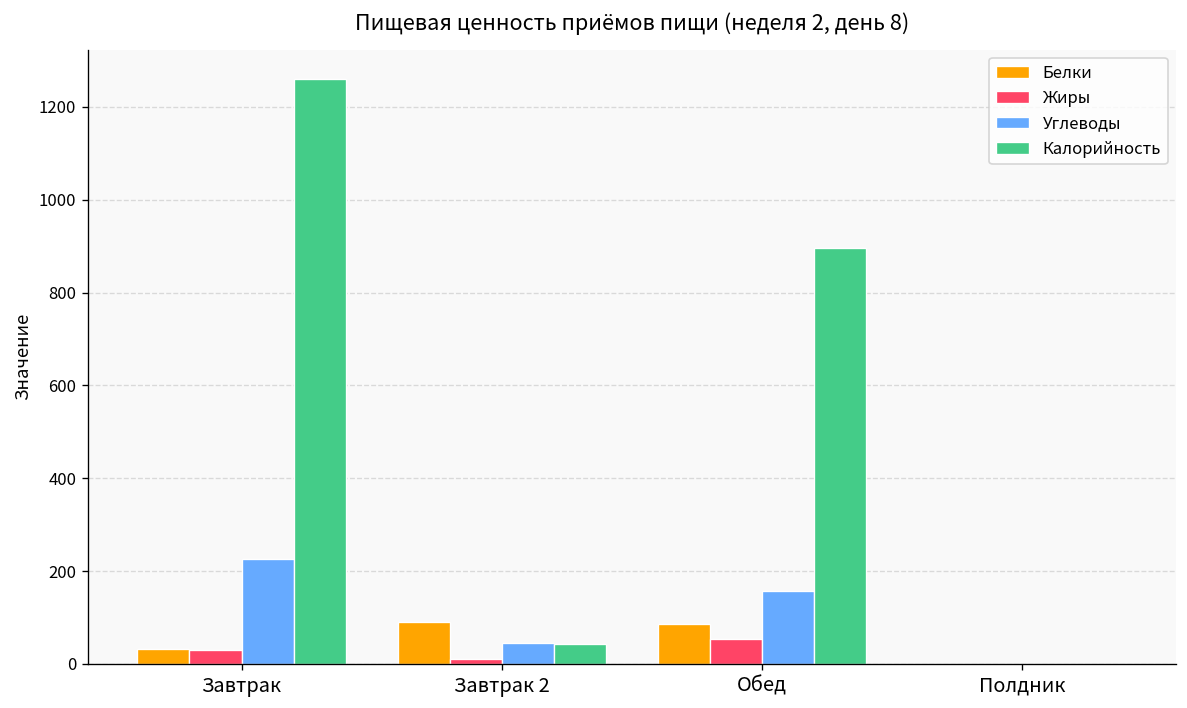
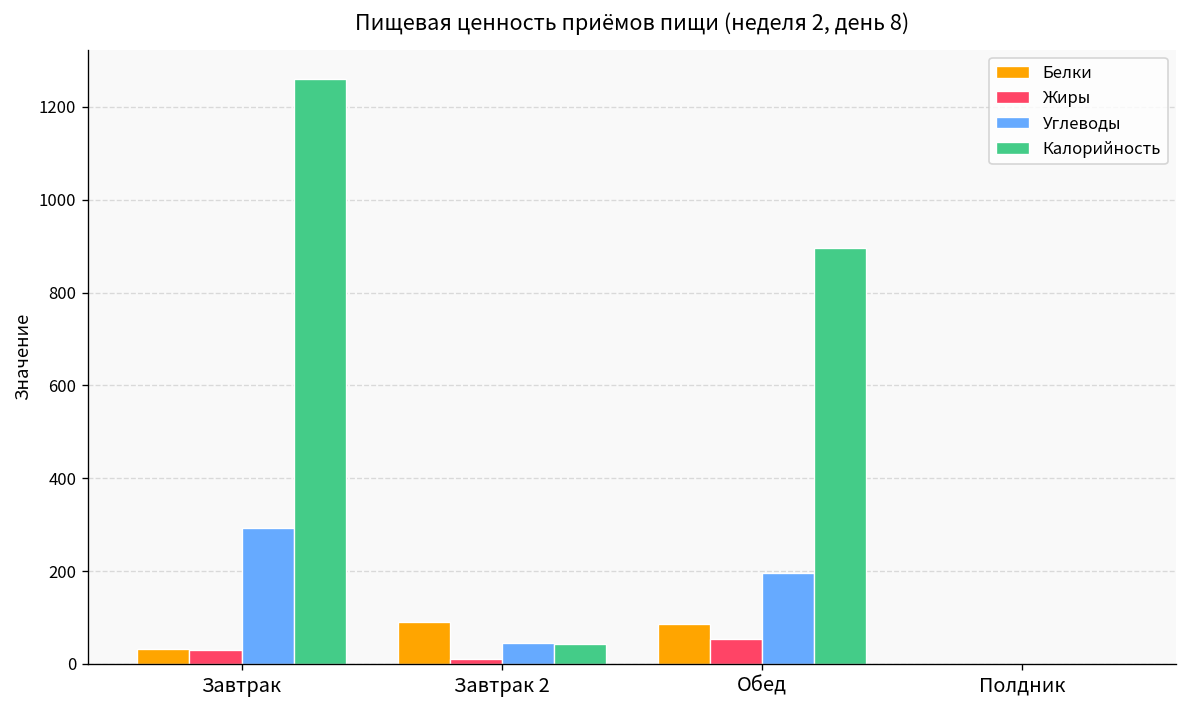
  {
    "Белки": {
      "Завтрак": 30,
      "Завтрак 2": 90,
      "Обед": 90,
      "Полдник": 0
    },
    "Жиры": {
      "Завтрак": 30,
      "Завтрак 2": 10,
      "Обед": 50,
      "Полдник": 0
    },
    "Углеводы": {
-     "Завтрак": 230,
+     "Завтрак": 290,
      "Завтрак 2": 50,
-     "Обед": 160,
+     "Обед": 200,
      "Полдник": 0
    },
    "Калорийность": {
      "Завтрак": 1260,
      "Завтрак 2": 40,
      "Обед": 900,
      "Полдник": 0
    }
  }
